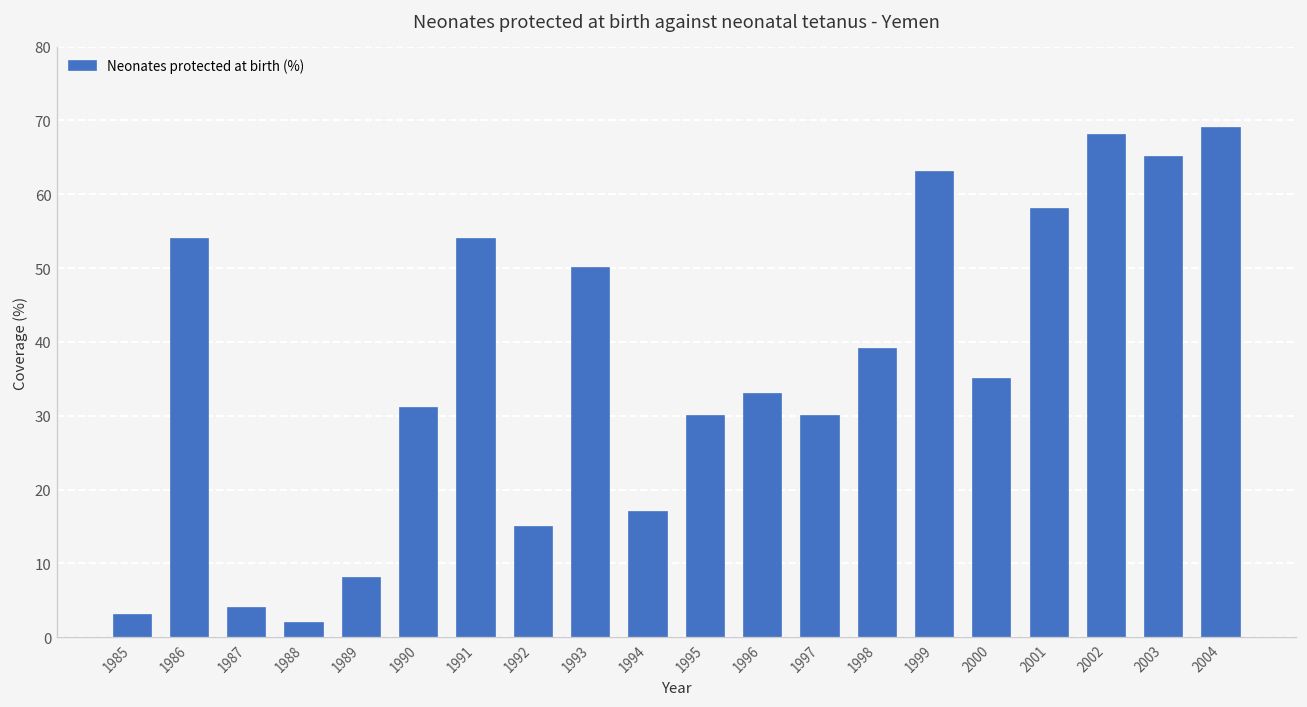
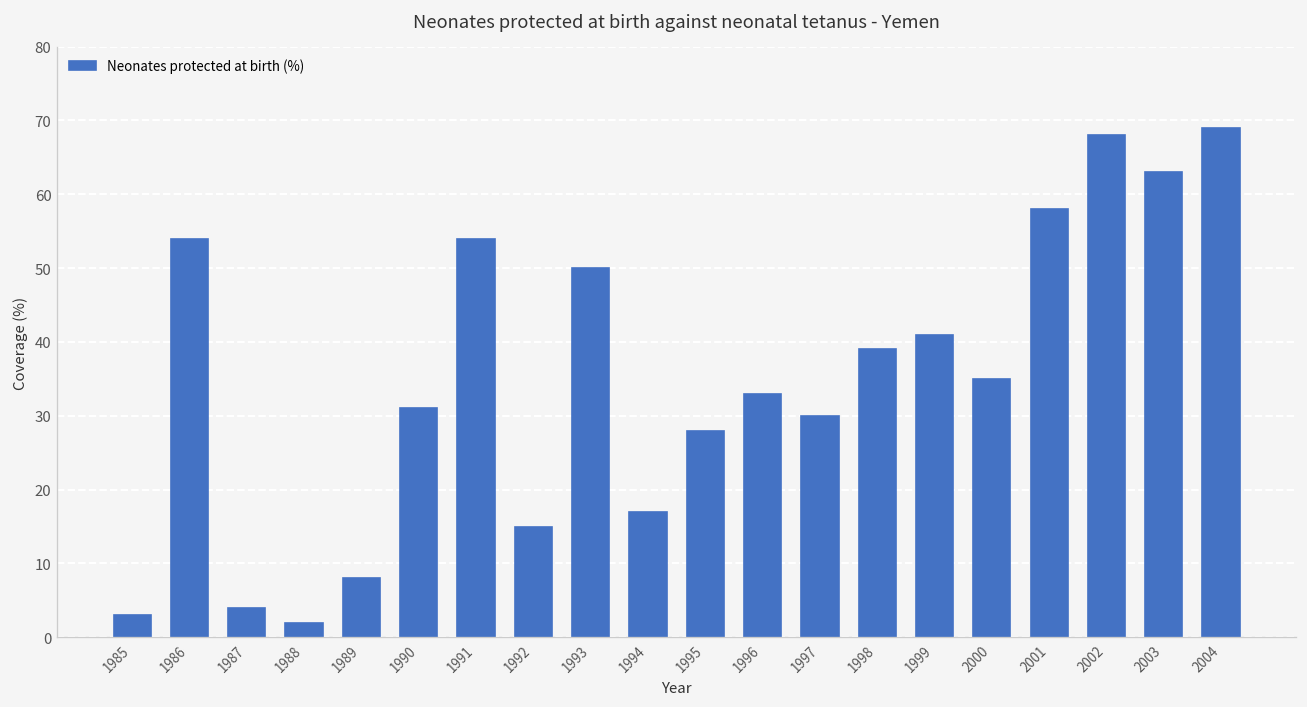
  {
    "1985": 3,
    "1986": 54,
    "1987": 4,
    "1988": 2,
    "1989": 8,
    "1990": 31,
    "1991": 54,
    "1992": 15,
    "1993": 50,
    "1994": 17,
-   "1995": 30,
+   "1995": 28,
    "1996": 33,
    "1997": 30,
    "1998": 39,
-   "1999": 63,
+   "1999": 41,
    "2000": 35,
    "2001": 58,
    "2002": 68,
-   "2003": 65,
+   "2003": 63,
    "2004": 69
  }
